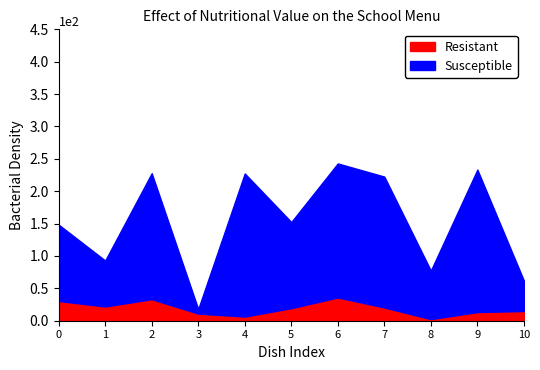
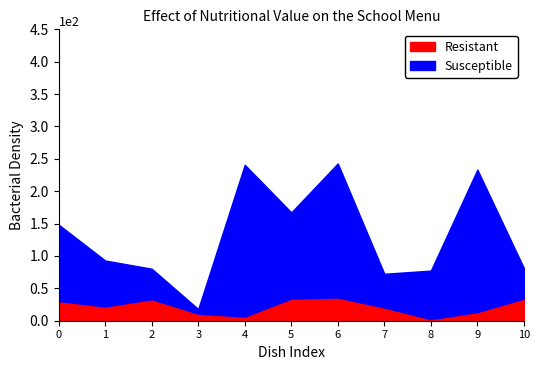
  {
    "Resistant": {
      "0": 0.3,
      "1": 0.2,
      "2": 0.3,
      "3": 0.1,
      "4": 0.1,
-     "5": 0.2,
+     "5": 0.3,
      "6": 0.4,
      "7": 0.2,
      "8": 0.0,
      "9": 0.1,
-     "10": 0.2
+     "10": 0.3
    },
    "Susceptible": {
      "0": 1.2,
      "1": 0.7,
-     "2": 1.9,
+     "2": 0.5,
      "3": 0.1,
-     "4": 2.2,
+     "4": 2.3,
      "5": 1.3,
      "6": 2.1,
-     "7": 2.0,
+     "7": 0.5,
      "8": 0.7,
      "9": 2.2,
      "10": 0.5
    }
  }
